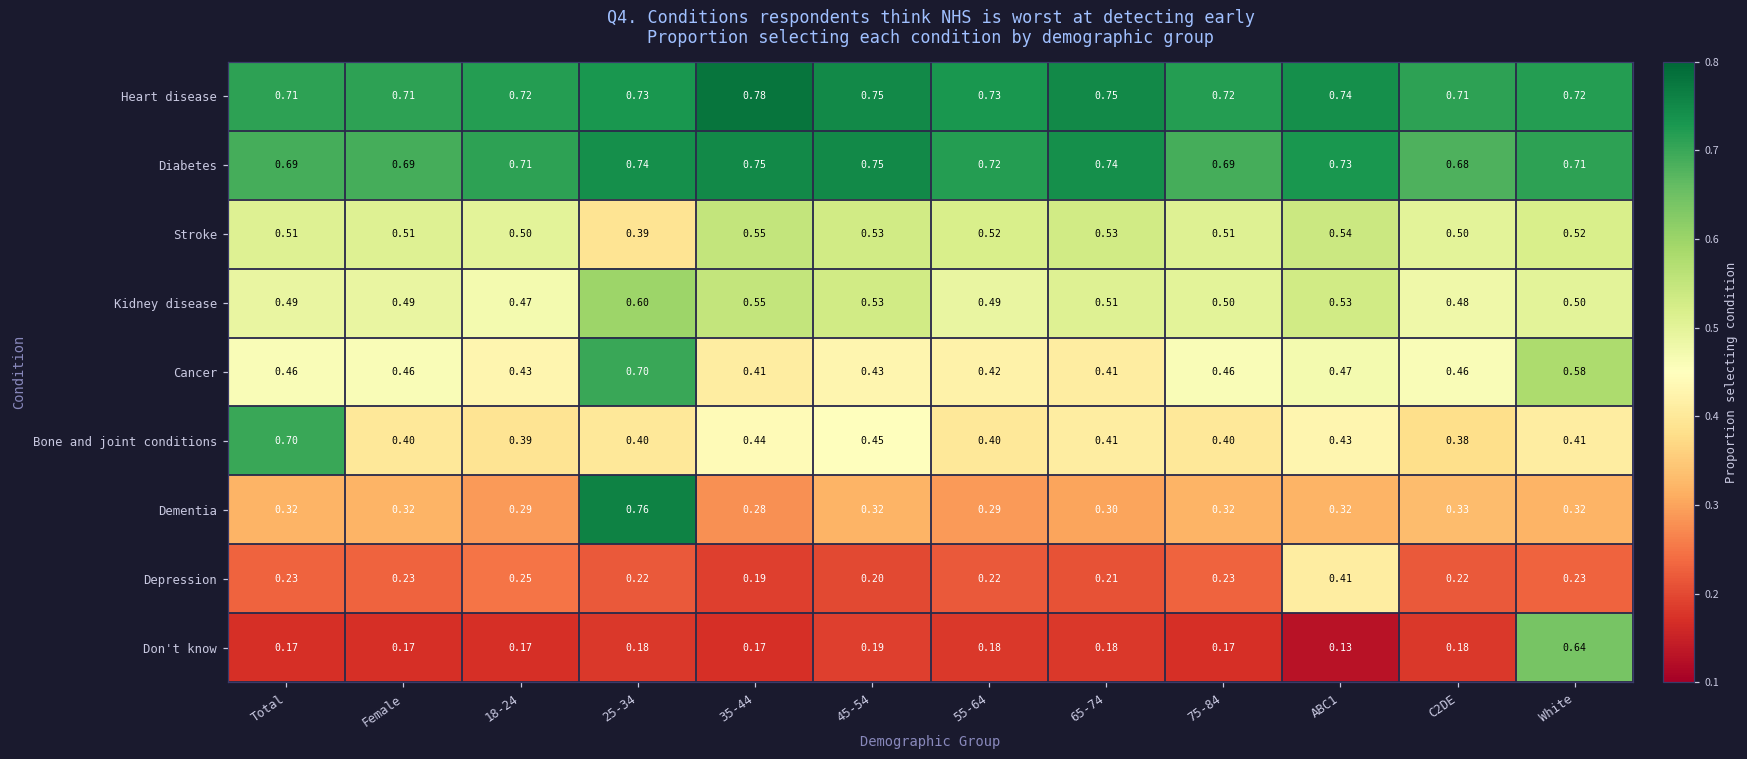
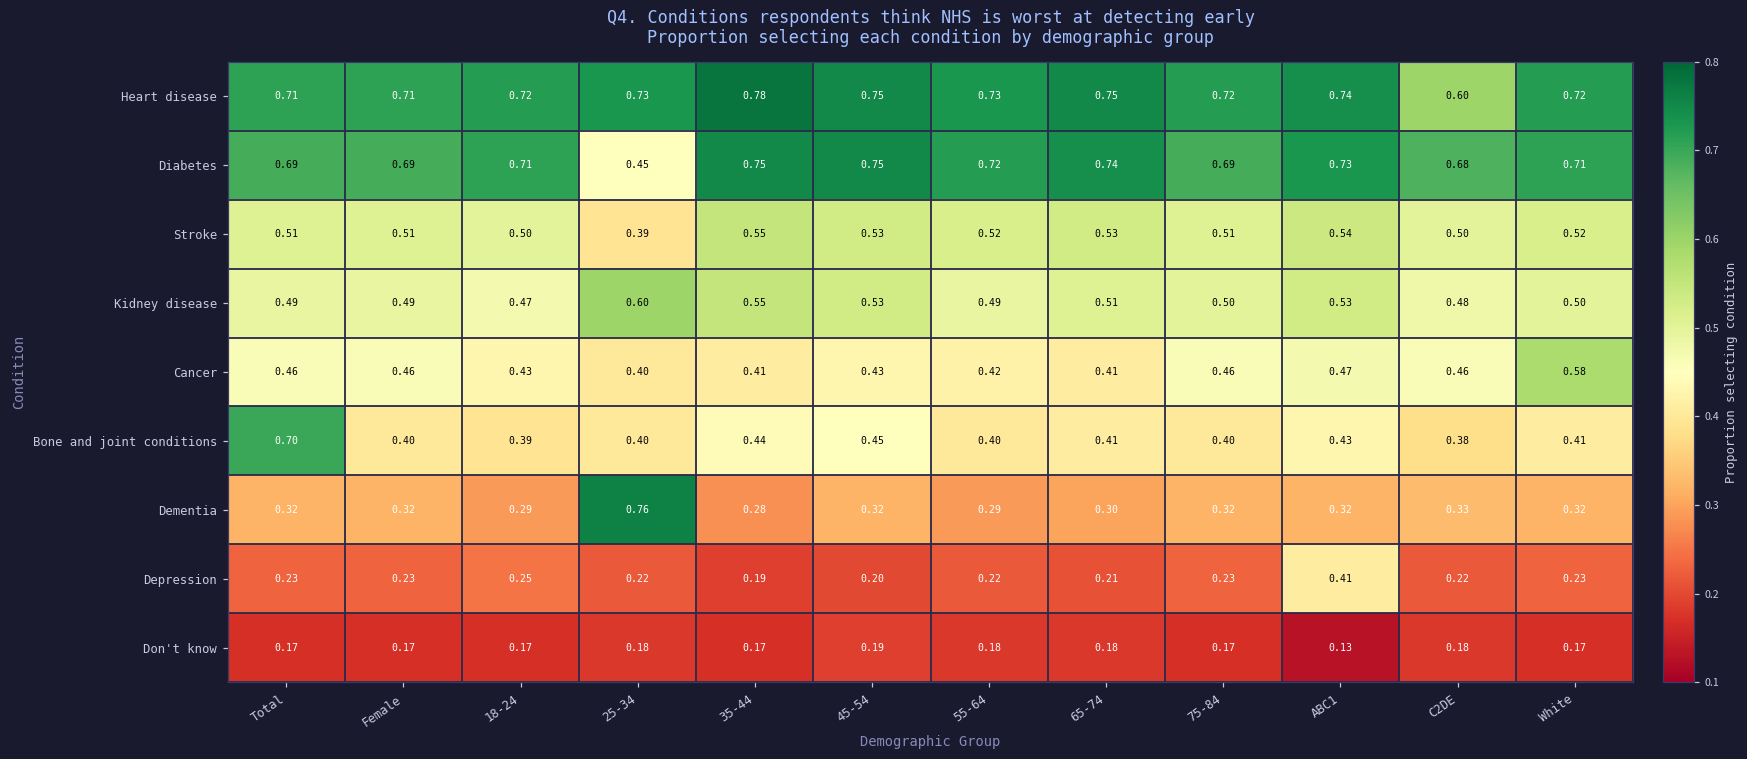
  {
    "Heart disease": {
      "Total": 0.71,
      "Female": 0.71,
      "18-24": 0.72,
      "25-34": 0.73,
      "35-44": 0.78,
      "45-54": 0.75,
      "55-64": 0.73,
      "65-74": 0.75,
      "75-84": 0.72,
      "ABC1": 0.74,
-     "C2DE": 0.71,
+     "C2DE": 0.60,
      "White": 0.72
    },
    "Diabetes": {
      "Total": 0.69,
      "Female": 0.69,
      "18-24": 0.71,
-     "25-34": 0.74,
+     "25-34": 0.45,
      "35-44": 0.75,
      "45-54": 0.75,
      "55-64": 0.72,
      "65-74": 0.74,
      "75-84": 0.69,
      "ABC1": 0.73,
      "C2DE": 0.68,
      "White": 0.71
    },
    "Stroke": {
      "Total": 0.51,
      "Female": 0.51,
      "18-24": 0.50,
      "25-34": 0.39,
      "35-44": 0.55,
      "45-54": 0.53,
      "55-64": 0.52,
      "65-74": 0.53,
      "75-84": 0.51,
      "ABC1": 0.54,
      "C2DE": 0.50,
      "White": 0.52
    },
    "Kidney disease": {
      "Total": 0.49,
      "Female": 0.49,
      "18-24": 0.47,
      "25-34": 0.60,
      "35-44": 0.55,
      "45-54": 0.53,
      "55-64": 0.49,
      "65-74": 0.51,
      "75-84": 0.50,
      "ABC1": 0.53,
      "C2DE": 0.48,
      "White": 0.50
    },
    "Cancer": {
      "Total": 0.46,
      "Female": 0.46,
      "18-24": 0.43,
-     "25-34": 0.70,
+     "25-34": 0.40,
      "35-44": 0.41,
      "45-54": 0.43,
      "55-64": 0.42,
      "65-74": 0.41,
      "75-84": 0.46,
      "ABC1": 0.47,
      "C2DE": 0.46,
      "White": 0.58
    },
    "Bone and joint conditions": {
      "Total": 0.70,
      "Female": 0.40,
      "18-24": 0.39,
      "25-34": 0.40,
      "35-44": 0.44,
      "45-54": 0.45,
      "55-64": 0.40,
      "65-74": 0.41,
      "75-84": 0.40,
      "ABC1": 0.43,
      "C2DE": 0.38,
      "White": 0.41
    },
    "Dementia": {
      "Total": 0.32,
      "Female": 0.32,
      "18-24": 0.29,
      "25-34": 0.76,
      "35-44": 0.28,
      "45-54": 0.32,
      "55-64": 0.29,
      "65-74": 0.30,
      "75-84": 0.32,
      "ABC1": 0.32,
      "C2DE": 0.33,
      "White": 0.32
    },
    "Depression": {
      "Total": 0.23,
      "Female": 0.23,
      "18-24": 0.25,
      "25-34": 0.22,
      "35-44": 0.19,
      "45-54": 0.20,
      "55-64": 0.22,
      "65-74": 0.21,
      "75-84": 0.23,
      "ABC1": 0.41,
      "C2DE": 0.22,
      "White": 0.23
    },
    "Don't know": {
      "Total": 0.17,
      "Female": 0.17,
      "18-24": 0.17,
      "25-34": 0.18,
      "35-44": 0.17,
      "45-54": 0.19,
      "55-64": 0.18,
      "65-74": 0.18,
      "75-84": 0.17,
      "ABC1": 0.13,
      "C2DE": 0.18,
-     "White": 0.64
+     "White": 0.17
    }
  }
